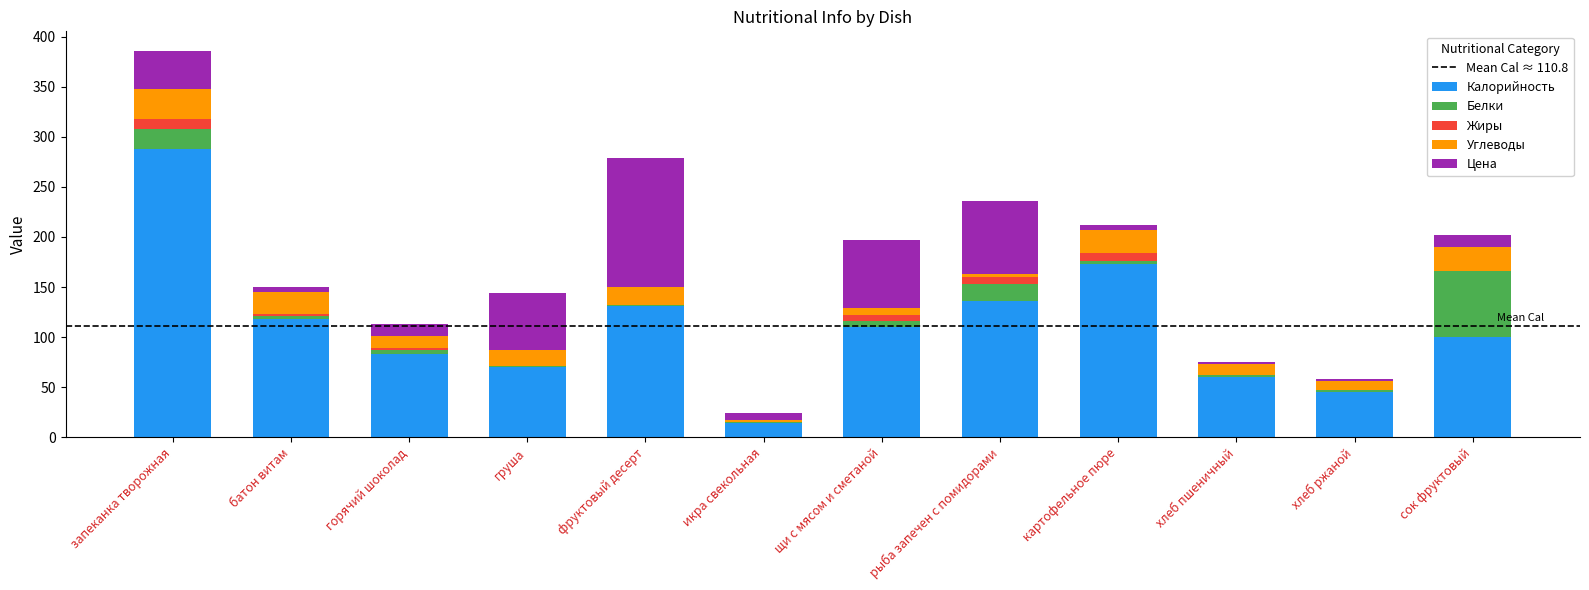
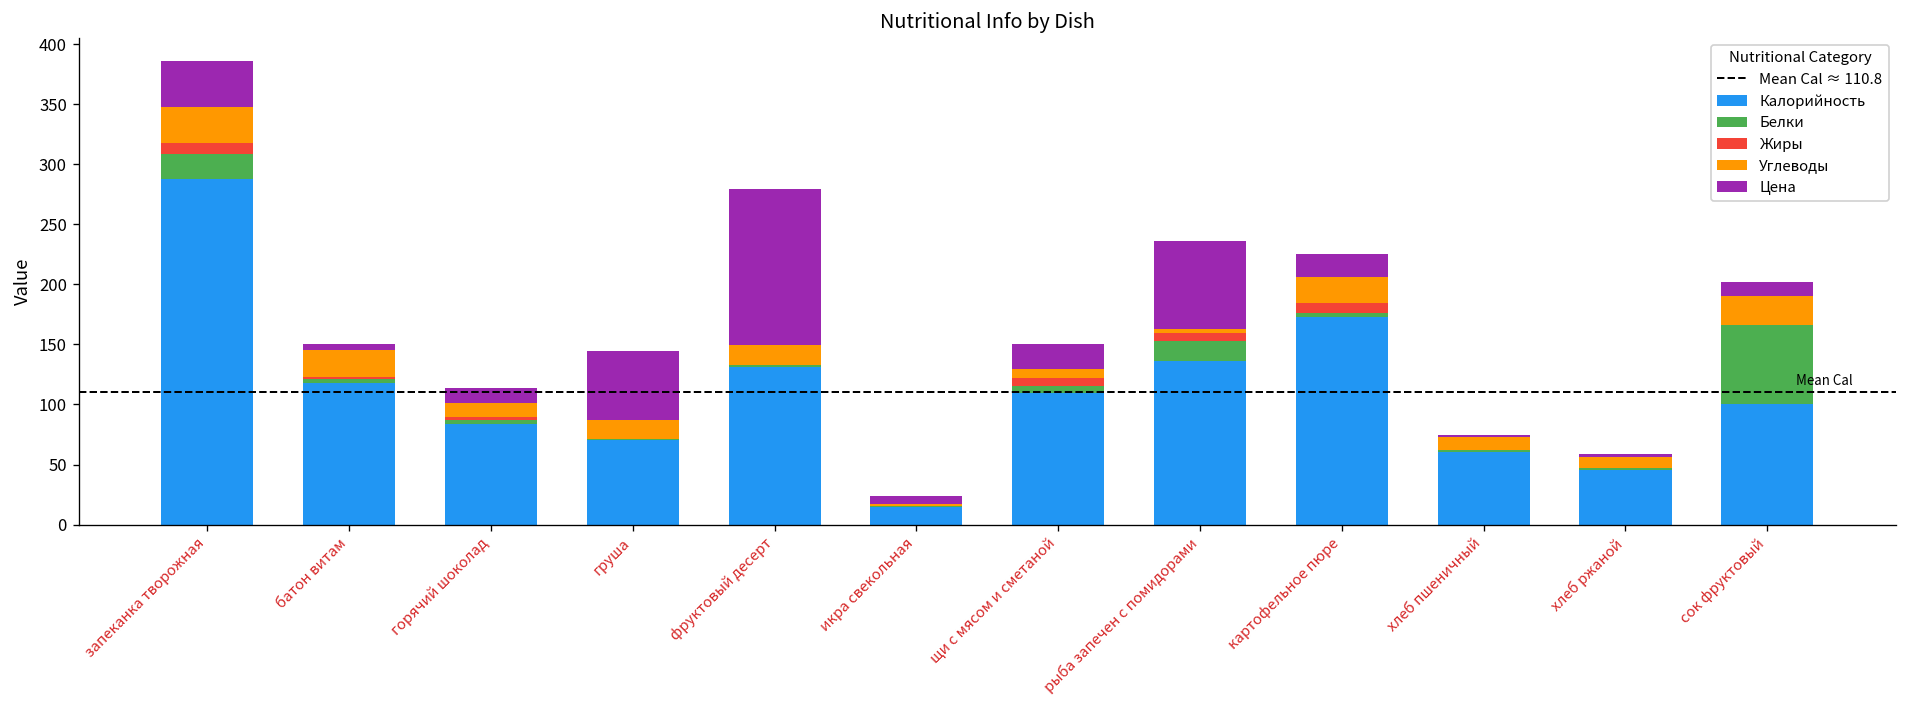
  {
    "Калорийность": {
      "запеканка творожная": 288,
      "батон витам": 118,
      "горячий шоколад": 83,
      "груша": 71,
      "фруктовый десерт": 131,
      "икра свекольная": 14,
      "щи с мясом и сметаной": 110,
      "рыба запечен с помидорами": 136,
      "картофельное пюре": 173,
      "хлеб пшеничный": 60,
      "хлеб ржаной": 45,
      "сок фруктовый": 100
    },
    "Белки": {
      "запеканка творожная": 21,
      "батон витам": 3,
      "горячий шоколад": 3,
      "щи с мясом и сметаной": 6,
      "рыба запечен с помидорами": 17,
      "картофельное пюре": 3,
      "сок фруктовый": 66
    },
    "Жиры": {
      "запеканка творожная": 9,
      "горячий шоколад": 3,
      "фруктовый десерт": 0,
      "щи с мясом и сметаной": 6,
      "рыба запечен с помидорами": 6,
      "картофельное пюре": 8,
      "сок фруктовый": 0
    },
    "Углеводы": {
      "запеканка творожная": 31,
      "батон витам": 22,
      "горячий шоколад": 12,
      "груша": 15,
      "фруктовый десерт": 17,
      "щи с мясом и сметаной": 7,
      "рыба запечен с помидорами": 3,
      "картофельное пюре": 22,
      "хлеб пшеничный": 11,
      "хлеб ржаной": 9,
      "сок фруктовый": 24
    },
    "Цена": {
      "запеканка творожная": 38,
      "батон витам": 5,
      "горячий шоколад": 12,
      "груша": 58,
      "фруктовый десерт": 129,
      "икра свекольная": 6,
-     "щи с мясом и сметаной": 68,
+     "щи с мясом и сметаной": 21,
      "рыба запечен с помидорами": 73,
-     "картофельное пюре": 5,
+     "картофельное пюре": 19,
      "сок фруктовый": 12
    }
  }
